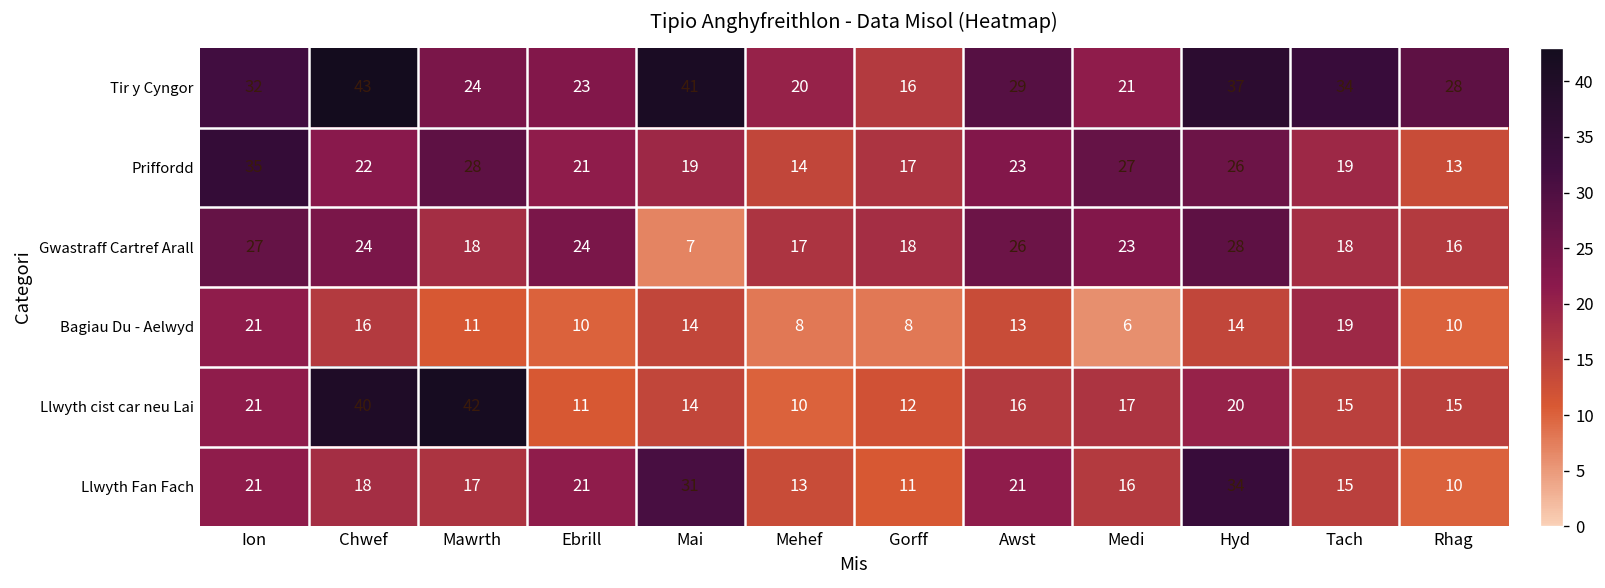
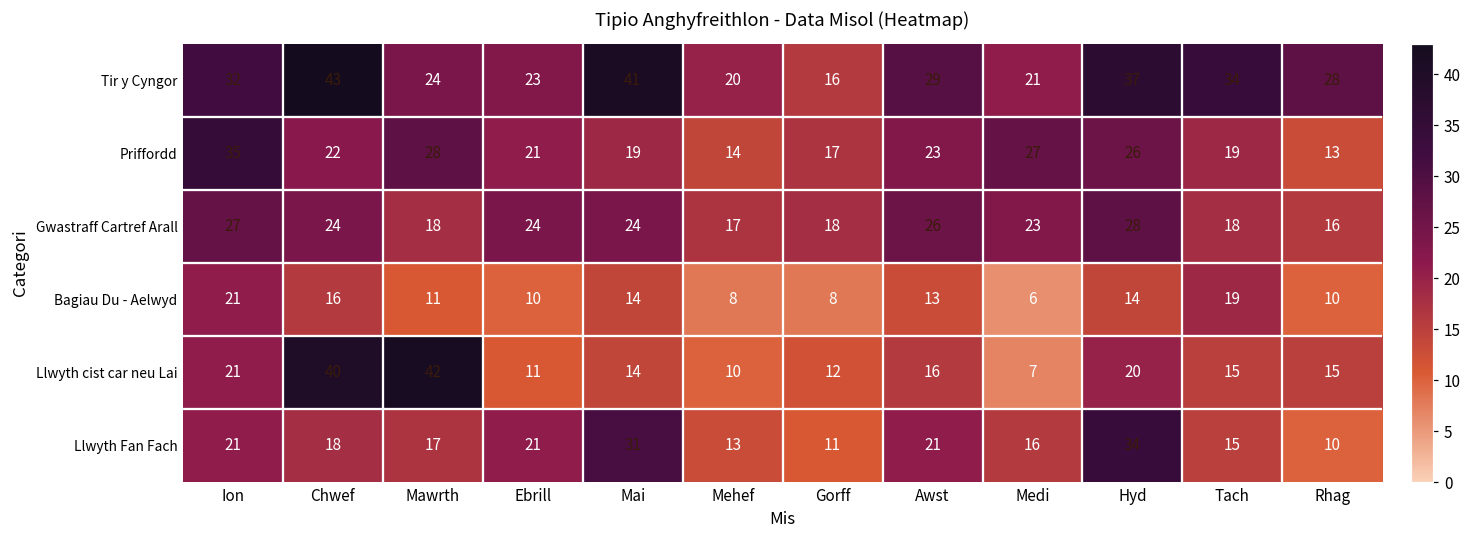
  {
    "Tir y Cyngor": {
      "Ion": 32,
      "Mawrth": 24,
      "Ebrill": 23,
      "Mehef": 20,
      "Gorff": 16,
      "Awst": 29,
      "Medi": 21,
      "Tach": 34,
      "Rhag": 28
    },
    "Priffordd": {
      "Chwef": 22,
      "Mawrth": 28,
      "Ebrill": 21,
      "Mai": 19,
      "Mehef": 14,
      "Gorff": 17,
      "Awst": 23,
      "Medi": 27,
      "Hyd": 26,
      "Tach": 19,
      "Rhag": 13
    },
    "Gwastraff Cartref Arall": {
      "Ion": 27,
      "Chwef": 24,
      "Mawrth": 18,
      "Ebrill": 24,
-     "Mai": 7,
+     "Mai": 24,
      "Mehef": 17,
      "Gorff": 18,
      "Awst": 26,
      "Medi": 23,
      "Hyd": 28,
      "Tach": 18,
      "Rhag": 16
    },
    "Bagiau Du - Aelwyd": {
      "Ion": 21,
      "Chwef": 16,
      "Mawrth": 11,
      "Ebrill": 10,
      "Mai": 14,
      "Mehef": 8,
      "Gorff": 8,
      "Awst": 13,
      "Medi": 6,
      "Hyd": 14,
      "Tach": 19,
      "Rhag": 10
    },
    "Llwyth cist car neu Lai": {
      "Ion": 21,
      "Ebrill": 11,
      "Mai": 14,
      "Mehef": 10,
      "Gorff": 12,
      "Awst": 16,
-     "Medi": 17,
+     "Medi": 7,
      "Hyd": 20,
      "Tach": 15,
      "Rhag": 15
    },
    "Llwyth Fan Fach": {
      "Ion": 21,
      "Chwef": 18,
      "Mawrth": 17,
      "Ebrill": 21,
      "Mai": 31,
      "Mehef": 13,
      "Gorff": 11,
      "Awst": 21,
      "Medi": 16,
      "Hyd": 34,
      "Tach": 15,
      "Rhag": 10
    }
  }
